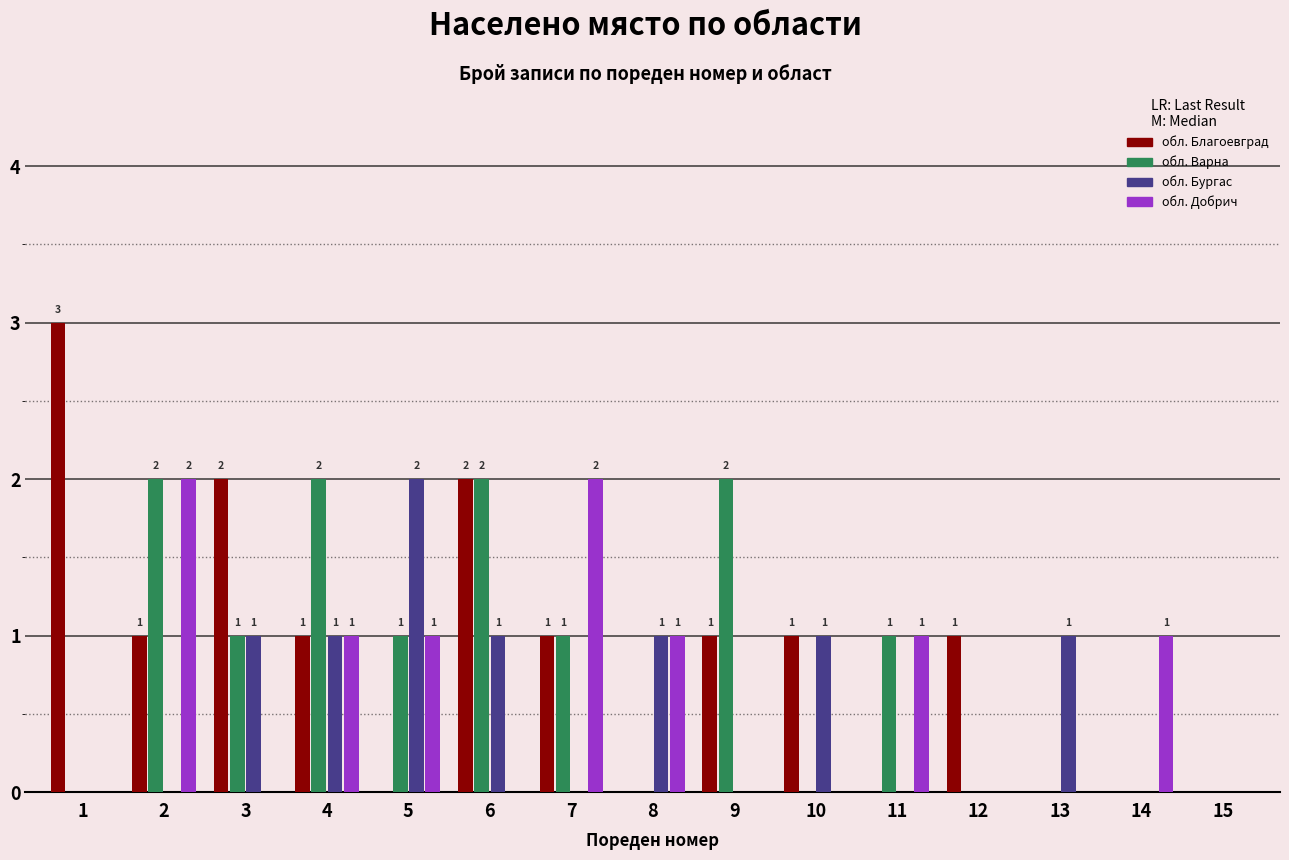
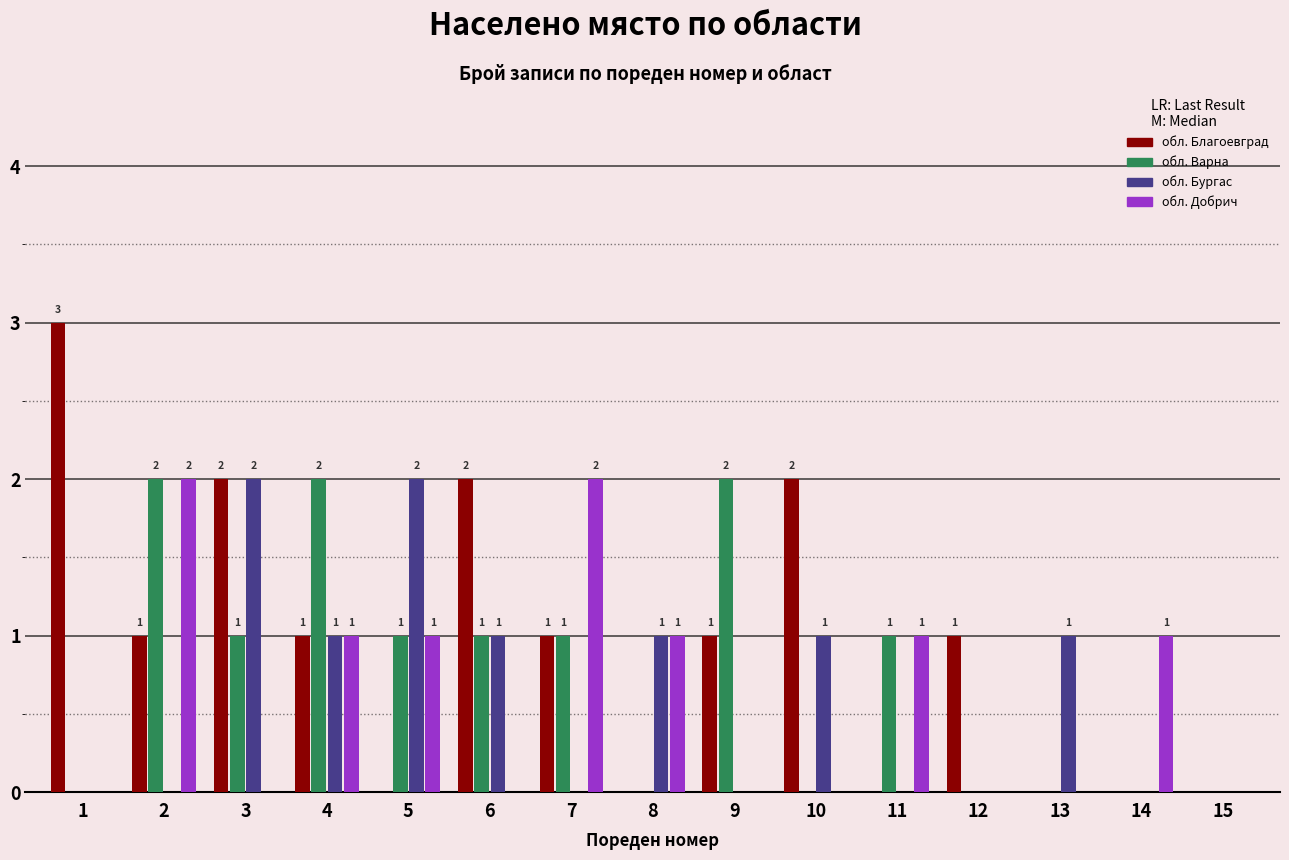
  {
    "обл. Благоевград": {
      "1": 3,
      "2": 1,
      "3": 2,
      "4": 1,
      "6": 2,
      "7": 1,
      "9": 1,
-     "10": 1,
+     "10": 2,
      "12": 1
    },
    "обл. Варна": {
      "2": 2,
      "3": 1,
      "4": 2,
      "5": 1,
-     "6": 2,
+     "6": 1,
      "7": 1,
      "9": 2,
      "11": 1
    },
    "обл. Бургас": {
-     "3": 1,
+     "3": 2,
      "4": 1,
      "5": 2,
      "6": 1,
      "8": 1,
      "10": 1,
      "13": 1
    },
    "обл. Добрич": {
      "2": 2,
      "4": 1,
      "5": 1,
      "7": 2,
      "8": 1,
      "11": 1,
      "14": 1
    }
  }
